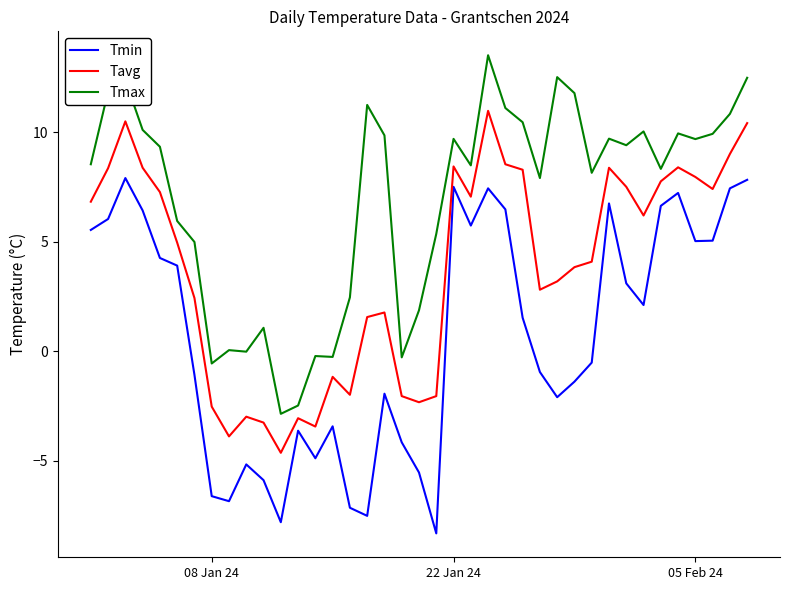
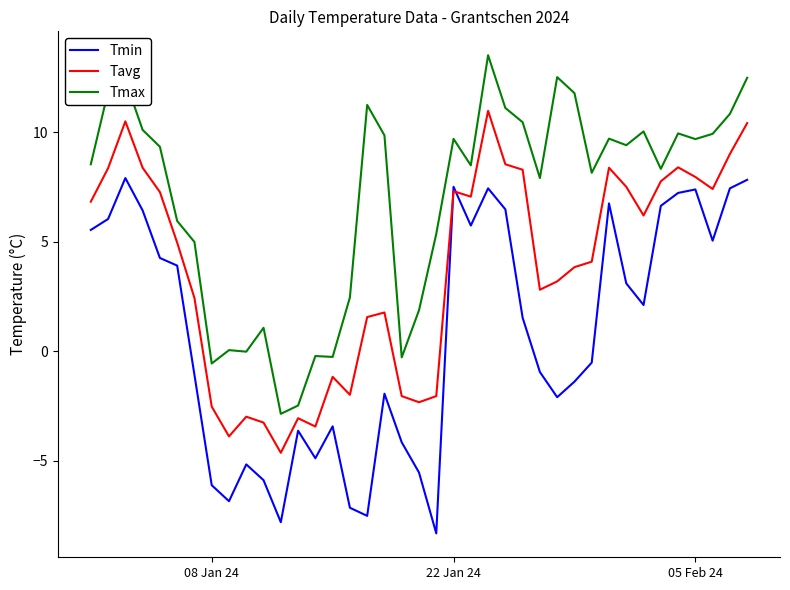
  {
    "Tmin": {
-     "08 Jan 24": -6.6,
+     "08 Jan 24": -6.1,
      "22 Jan 24": 7.5,
-     "05 Feb 24": 5.0
+     "05 Feb 24": 7.4
    },
    "Tavg": {
      "08 Jan 24": -2.5,
-     "22 Jan 24": 8.4,
+     "22 Jan 24": 7.3,
      "05 Feb 24": 8.0
    },
    "Tmax": {
      "08 Jan 24": -0.6,
      "22 Jan 24": 9.7,
      "05 Feb 24": 9.7
    }
  }
